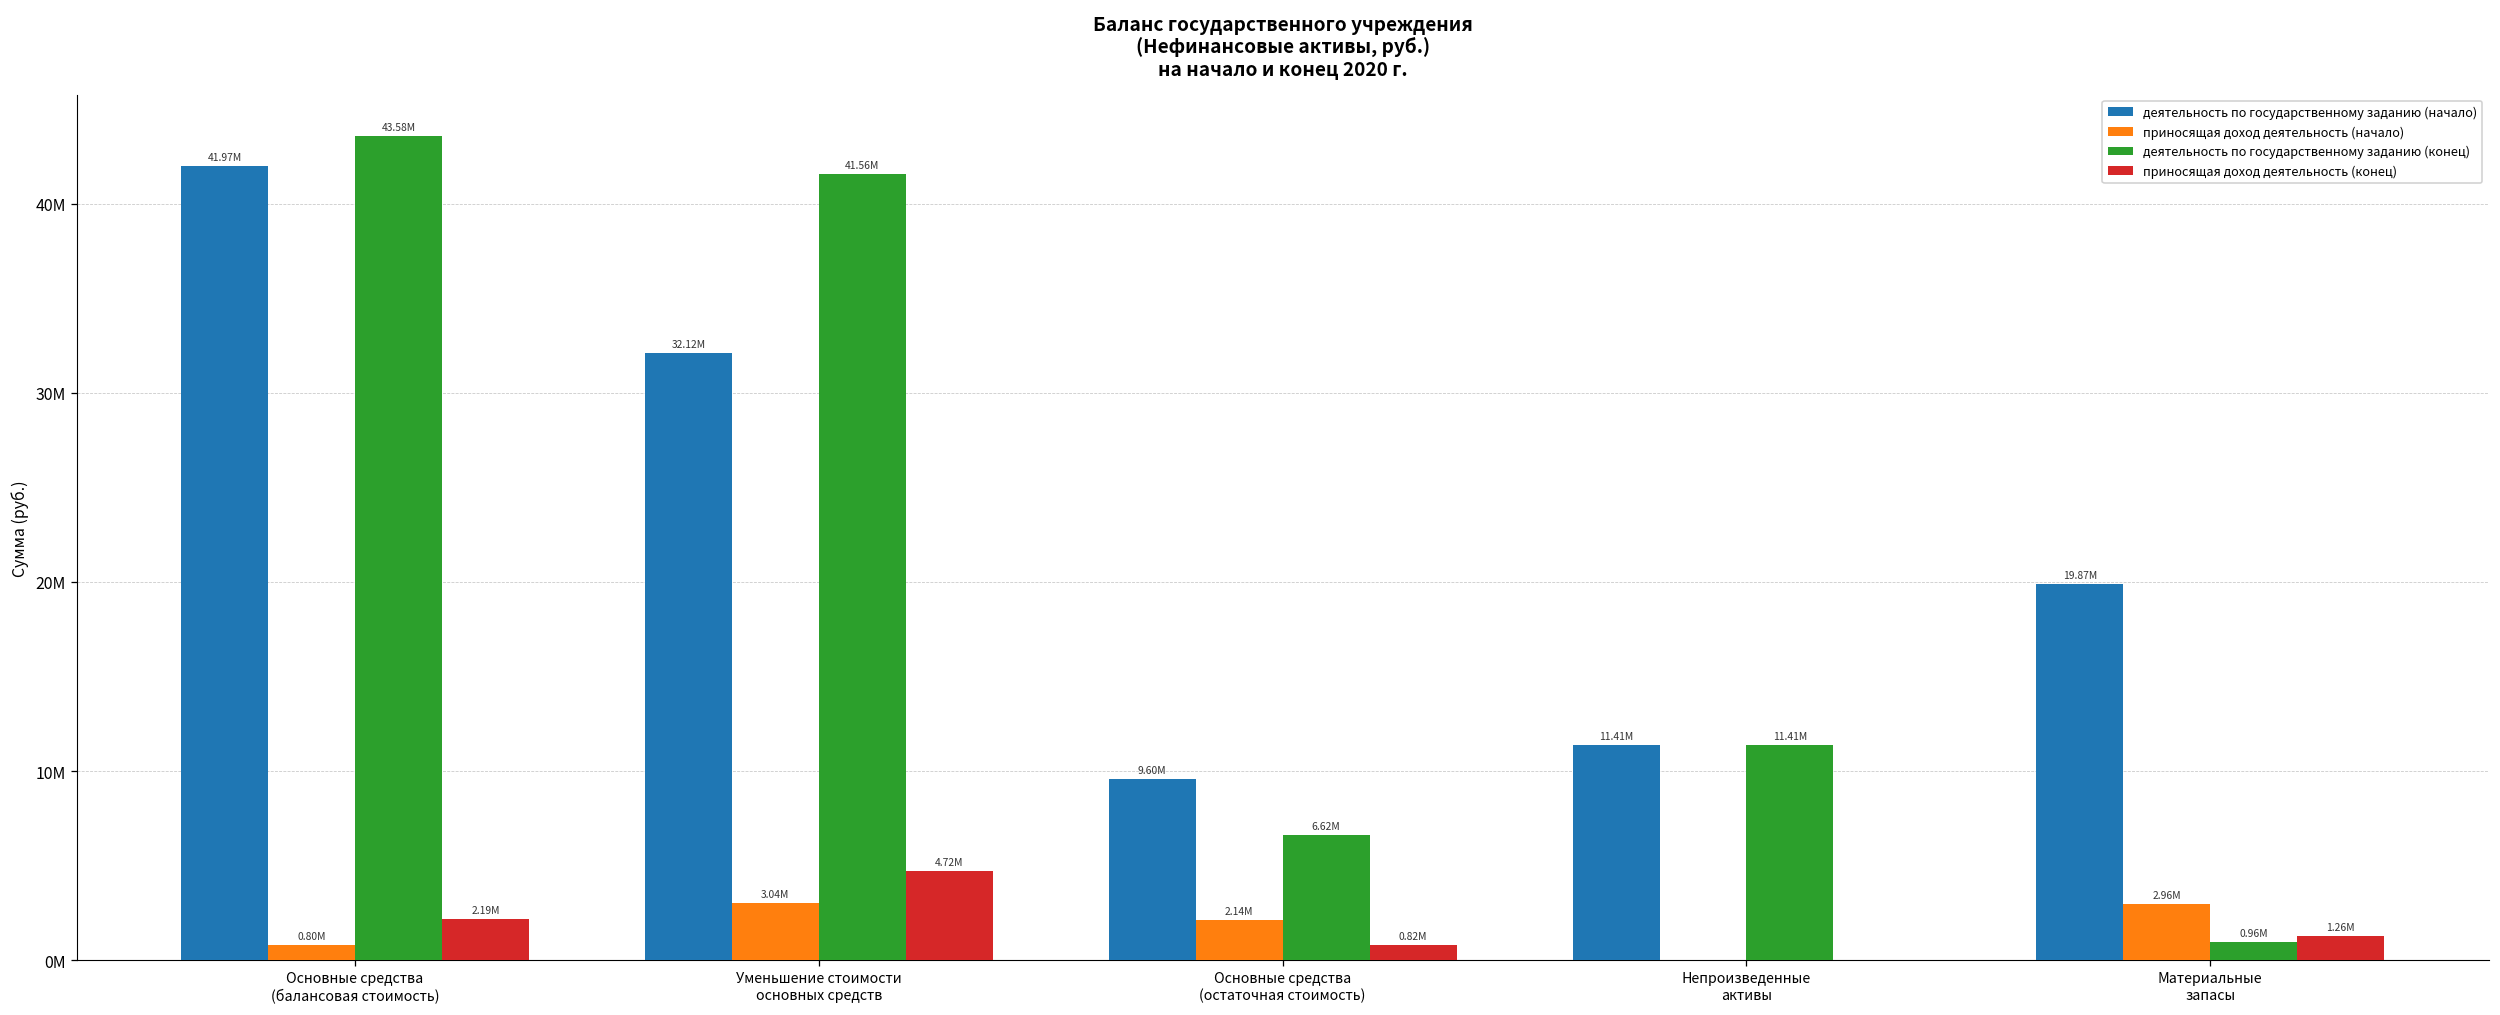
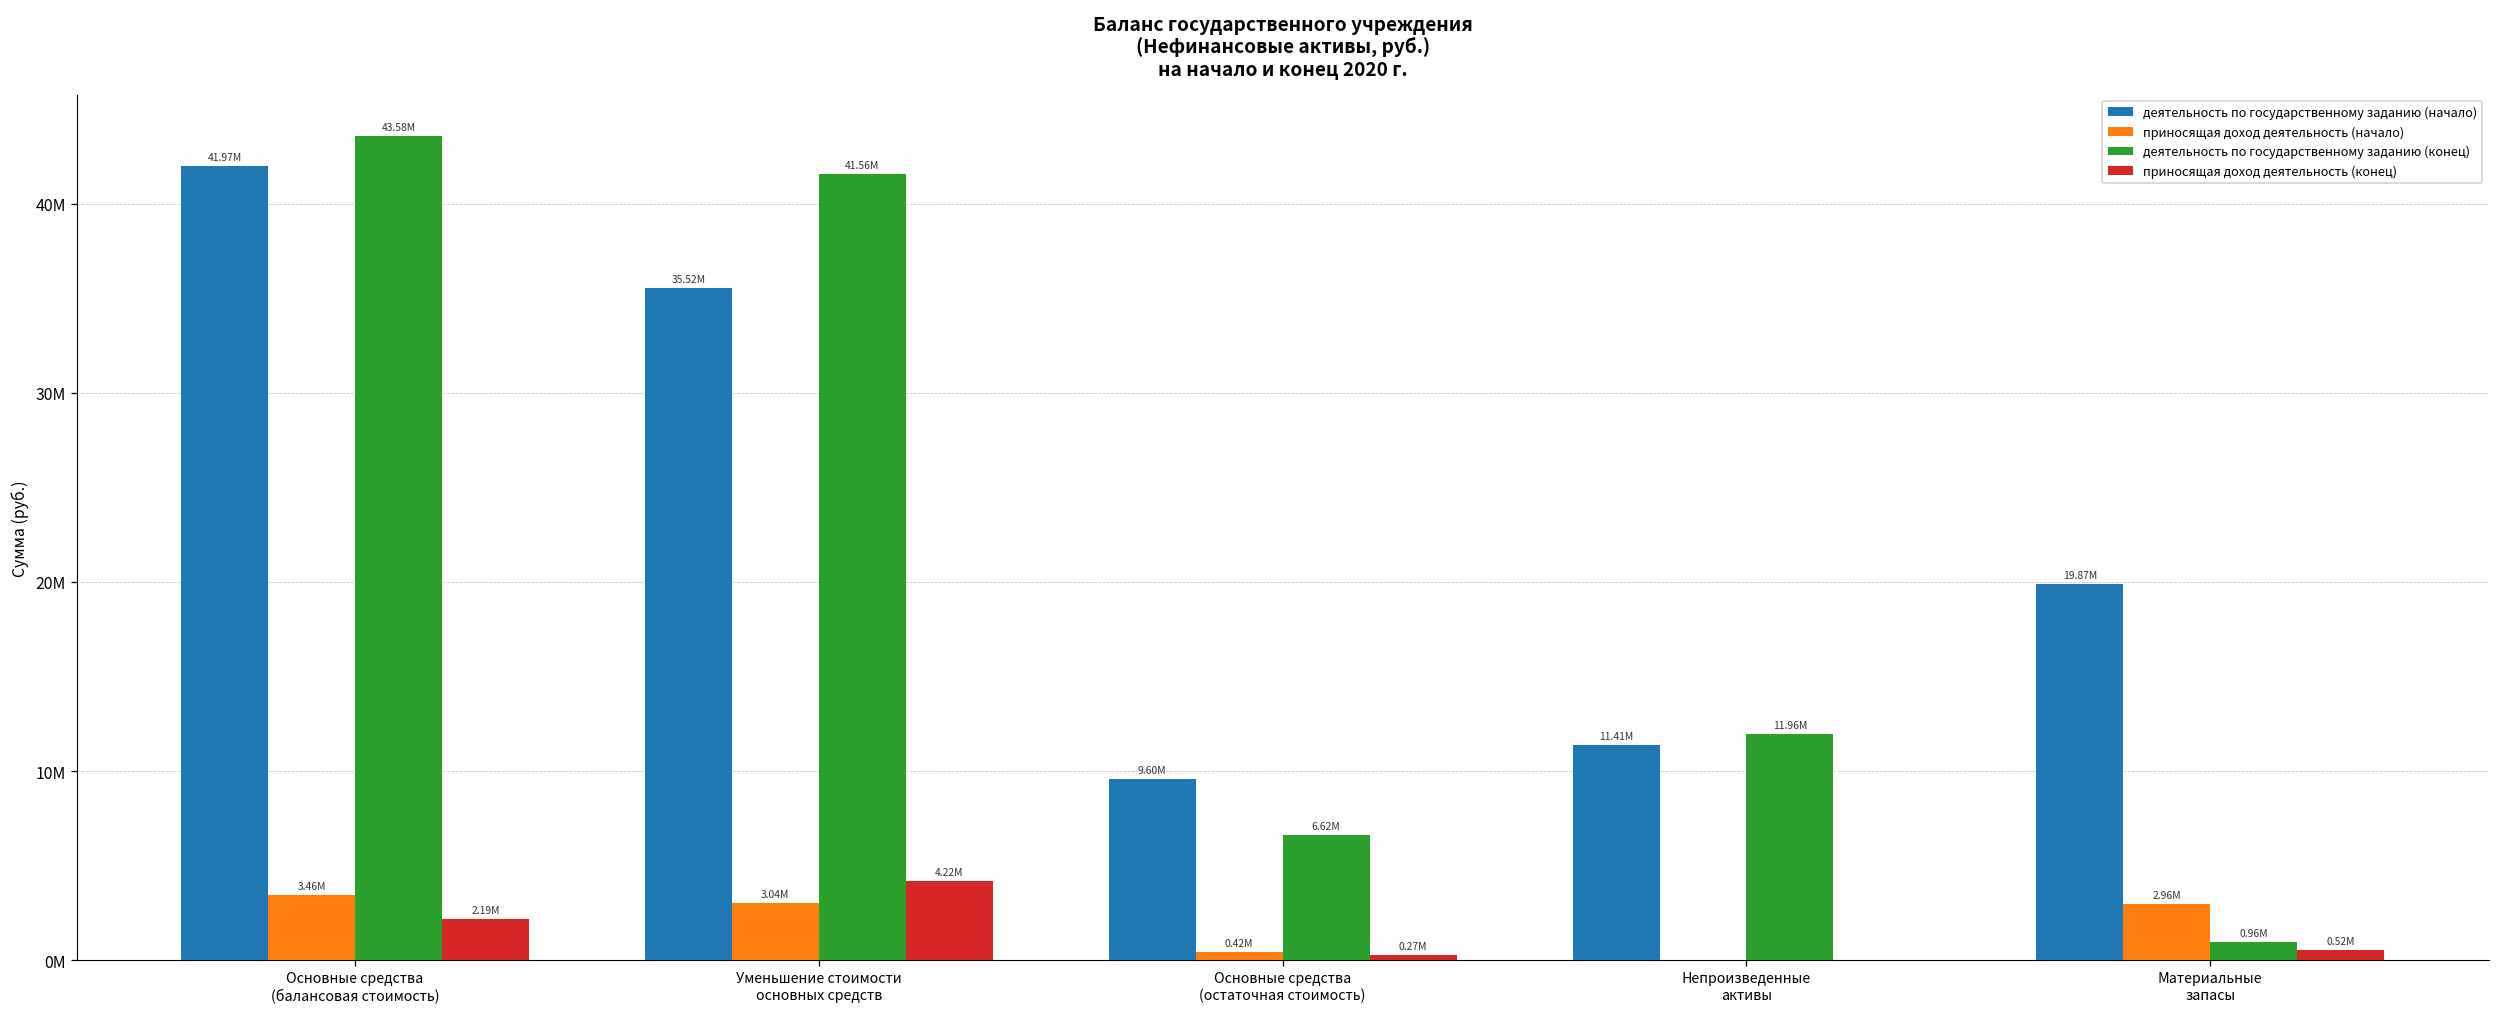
  {
    "деятельность по государственному заданию (начало)": {
      "Основные средства (балансовая стоимость)": "41.97M",
-     "Уменьшение стоимости основных средств": "32.12M",
+     "Уменьшение стоимости основных средств": "35.52M",
      "Основные средства (остаточная стоимость)": "9.60M",
      "Непроизведенные активы": "11.41M",
      "Материальные запасы": "19.87M"
    },
    "приносящая доход деятельность (начало)": {
-     "Основные средства (балансовая стоимость)": "0.80M",
+     "Основные средства (балансовая стоимость)": "3.46M",
      "Уменьшение стоимости основных средств": "3.04M",
-     "Основные средства (остаточная стоимость)": "2.14M",
+     "Основные средства (остаточная стоимость)": "0.42M",
      "Материальные запасы": "2.96M"
    },
    "деятельность по государственному заданию (конец)": {
      "Основные средства (балансовая стоимость)": "43.58M",
      "Уменьшение стоимости основных средств": "41.56M",
      "Основные средства (остаточная стоимость)": "6.62M",
-     "Непроизведенные активы": "11.41M",
+     "Непроизведенные активы": "11.96M",
      "Материальные запасы": "0.96M"
    },
    "приносящая доход деятельность (конец)": {
      "Основные средства (балансовая стоимость)": "2.19M",
-     "Уменьшение стоимости основных средств": "4.72M",
-     "Основные средства (остаточная стоимость)": "0.82M",
-     "Материальные запасы": "1.26M"
+     "Уменьшение стоимости основных средств": "4.22M",
+     "Основные средства (остаточная стоимость)": "0.27M",
+     "Материальные запасы": "0.52M"
    }
  }
